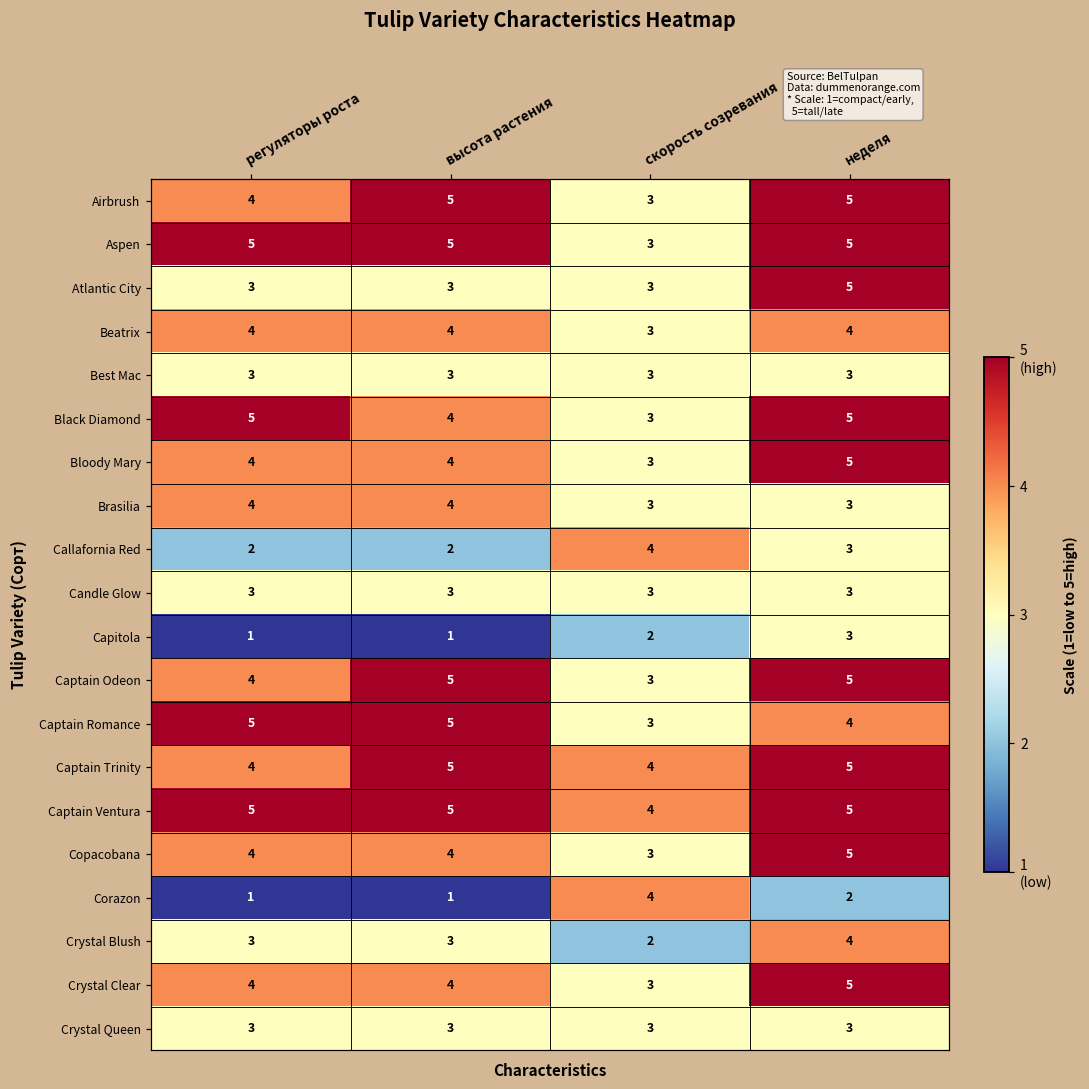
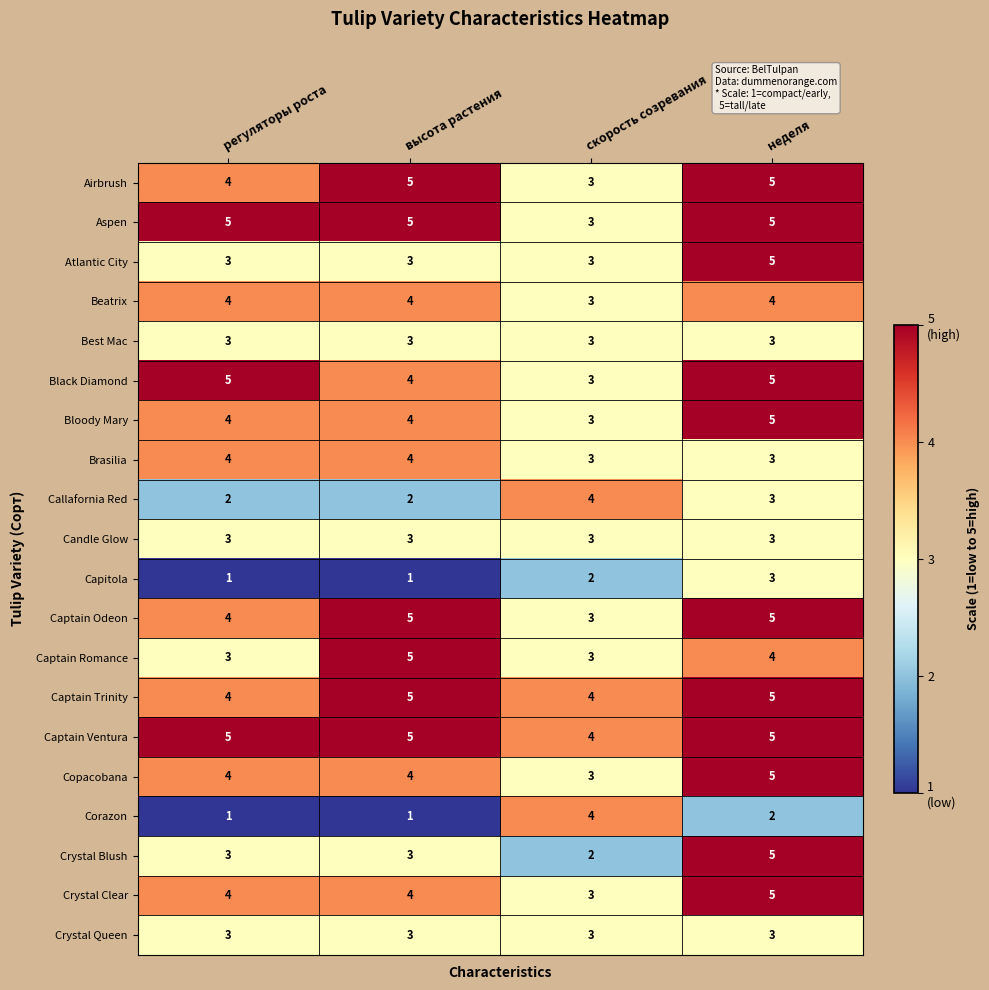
  {
    "Airbrush": {
      "регуляторы роста": 4,
      "высота растения": 5,
      "скорость созревания": 3,
      "неделя": 5
    },
    "Aspen": {
      "регуляторы роста": 5,
      "высота растения": 5,
      "скорость созревания": 3,
      "неделя": 5
    },
    "Atlantic City": {
      "регуляторы роста": 3,
      "высота растения": 3,
      "скорость созревания": 3,
      "неделя": 5
    },
    "Beatrix": {
      "регуляторы роста": 4,
      "высота растения": 4,
      "скорость созревания": 3,
      "неделя": 4
    },
    "Best Mac": {
      "регуляторы роста": 3,
      "высота растения": 3,
      "скорость созревания": 3,
      "неделя": 3
    },
    "Black Diamond": {
      "регуляторы роста": 5,
      "высота растения": 4,
      "скорость созревания": 3,
      "неделя": 5
    },
    "Bloody Mary": {
      "регуляторы роста": 4,
      "высота растения": 4,
      "скорость созревания": 3,
      "неделя": 5
    },
    "Brasilia": {
      "регуляторы роста": 4,
      "высота растения": 4,
      "скорость созревания": 3,
      "неделя": 3
    },
    "Callafornia Red": {
      "регуляторы роста": 2,
      "высота растения": 2,
      "скорость созревания": 4,
      "неделя": 3
    },
    "Candle Glow": {
      "регуляторы роста": 3,
      "высота растения": 3,
      "скорость созревания": 3,
      "неделя": 3
    },
    "Capitola": {
      "регуляторы роста": 1,
      "высота растения": 1,
      "скорость созревания": 2,
      "неделя": 3
    },
    "Captain Odeon": {
      "регуляторы роста": 4,
      "высота растения": 5,
      "скорость созревания": 3,
      "неделя": 5
    },
    "Captain Romance": {
-     "регуляторы роста": 5,
+     "регуляторы роста": 3,
      "высота растения": 5,
      "скорость созревания": 3,
      "неделя": 4
    },
    "Captain Trinity": {
      "регуляторы роста": 4,
      "высота растения": 5,
      "скорость созревания": 4,
      "неделя": 5
    },
    "Captain Ventura": {
      "регуляторы роста": 5,
      "высота растения": 5,
      "скорость созревания": 4,
      "неделя": 5
    },
    "Copacobana": {
      "регуляторы роста": 4,
      "высота растения": 4,
      "скорость созревания": 3,
      "неделя": 5
    },
    "Corazon": {
      "регуляторы роста": 1,
      "высота растения": 1,
      "скорость созревания": 4,
      "неделя": 2
    },
    "Crystal Blush": {
      "регуляторы роста": 3,
      "высота растения": 3,
      "скорость созревания": 2,
-     "неделя": 4
+     "неделя": 5
    },
    "Crystal Clear": {
      "регуляторы роста": 4,
      "высота растения": 4,
      "скорость созревания": 3,
      "неделя": 5
    },
    "Crystal Queen": {
      "регуляторы роста": 3,
      "высота растения": 3,
      "скорость созревания": 3,
      "неделя": 3
    }
  }
